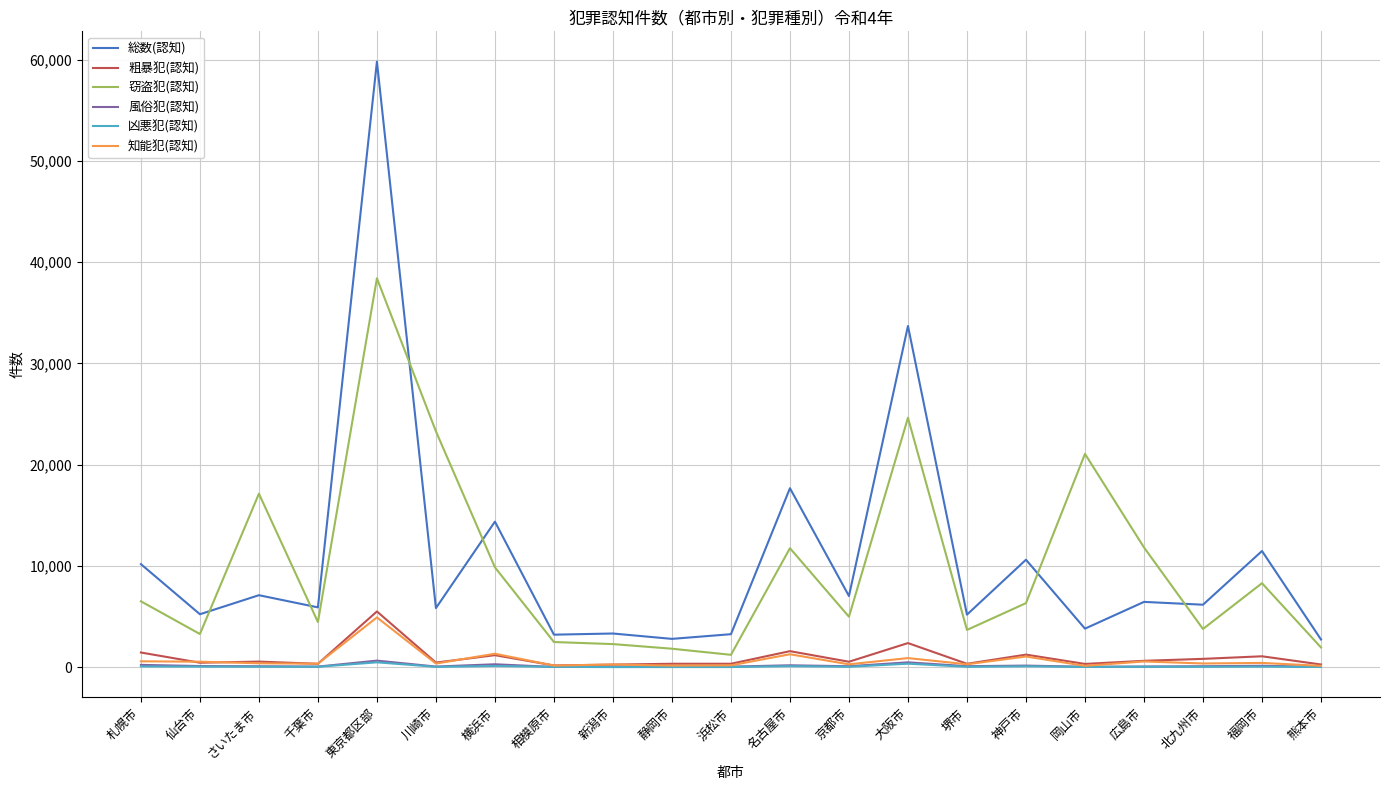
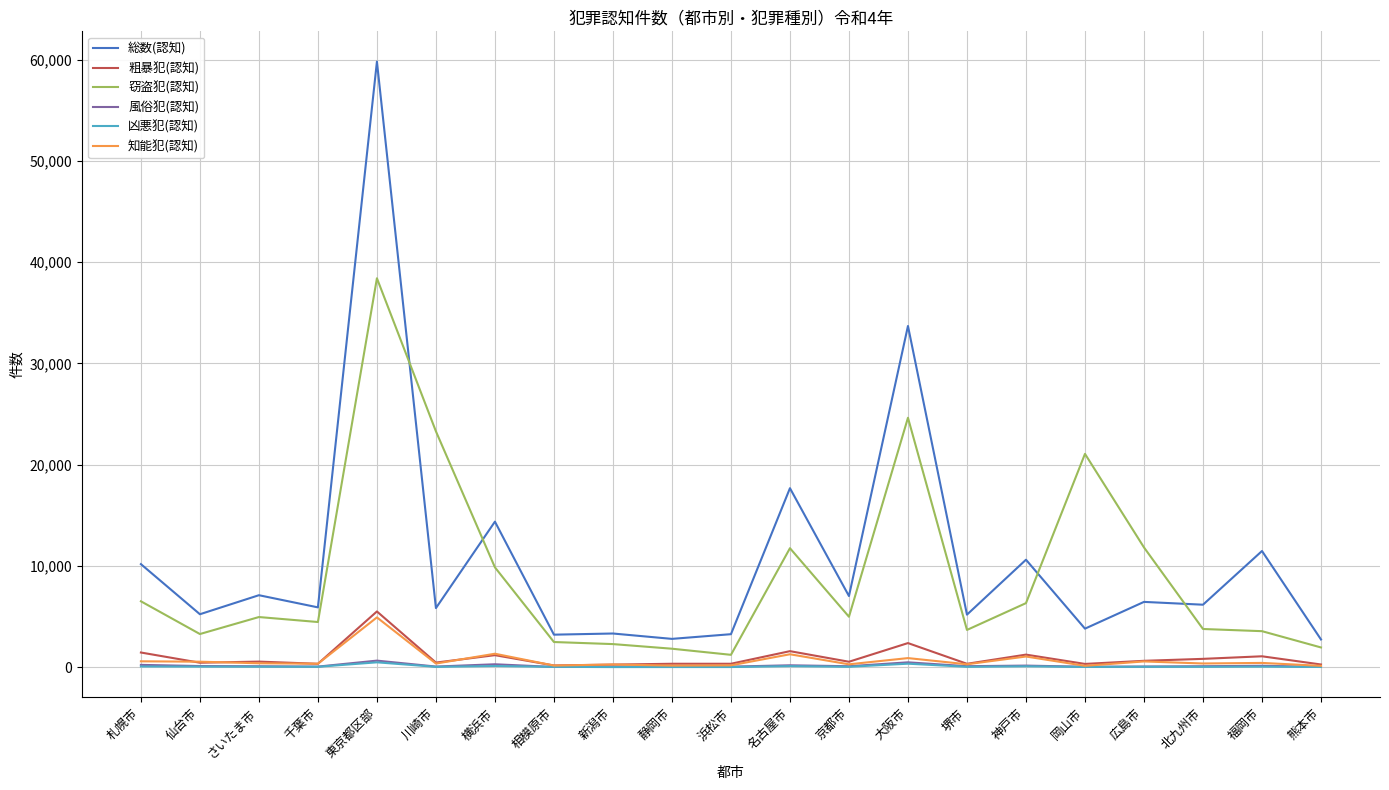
  {
    "粗暴犯(認知)": {
      "札幌市": "1,500",
      "東京都区部": "5,500",
      "名古屋市": "1,600",
      "京都市": "500",
      "大阪市": "2,400",
      "北九州市": "800",
      "福岡市": "1,100"
    },
    "窃盗犯(認知)": {
      "札幌市": "6,500",
      "仙台市": "3,300",
-     "さいたま市": "17,100",
+     "さいたま市": "5,000",
      "千葉市": "4,500",
      "東京都区部": "38,400",
      "川崎市": "23,300",
      "横浜市": "9,900",
      "相模原市": "2,500",
      "新潟市": "2,300",
      "静岡市": "1,800",
      "浜松市": "1,200",
      "名古屋市": "11,800",
      "京都市": "5,000",
      "大阪市": "24,600",
      "堺市": "3,700",
      "神戸市": "6,300",
      "岡山市": "21,100",
      "広島市": "11,800",
      "北九州市": "3,800",
-     "福岡市": "8,300",
+     "福岡市": "3,600",
      "熊本市": "2,000"
    },
    "知能犯(認知)": {
      "札幌市": "600",
      "東京都区部": "4,900",
      "名古屋市": "1,300",
      "大阪市": "900",
      "北九州市": "400",
      "福岡市": "400"
    }
  }
